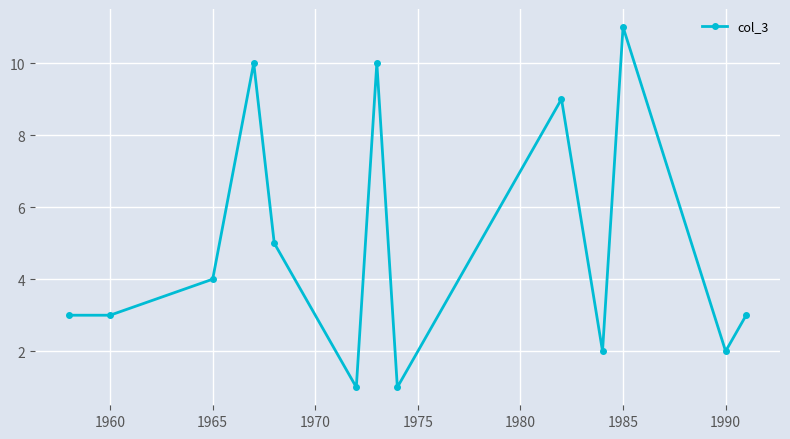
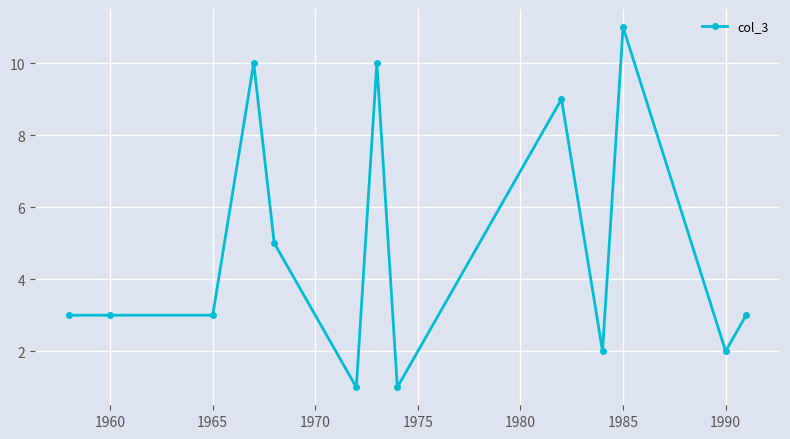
  {
    "1960": 3,
-   "1965": 4,
+   "1965": 3,
    "1985": 11,
    "1990": 2
  }
